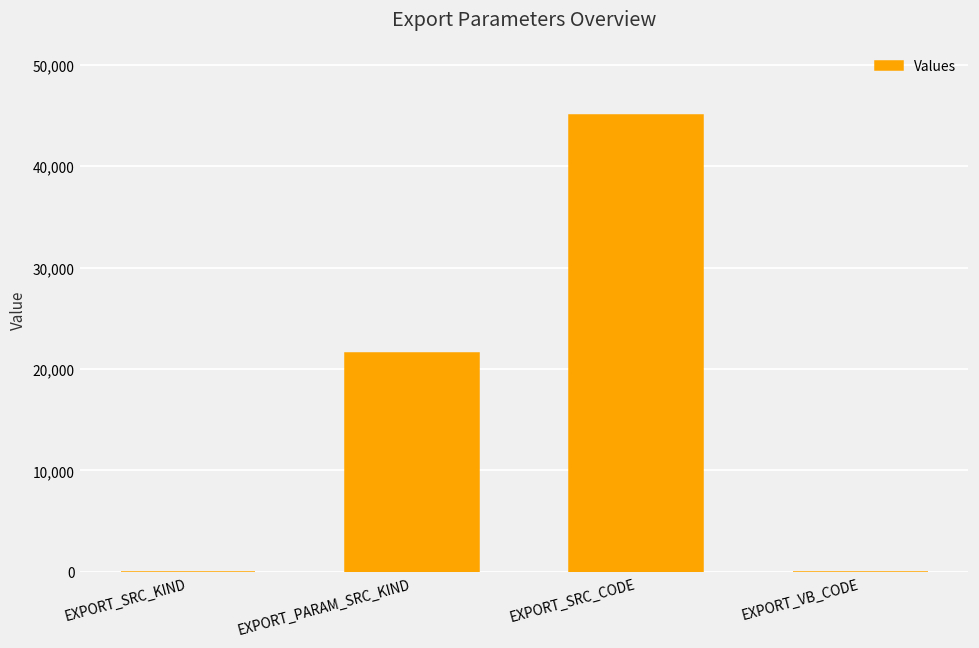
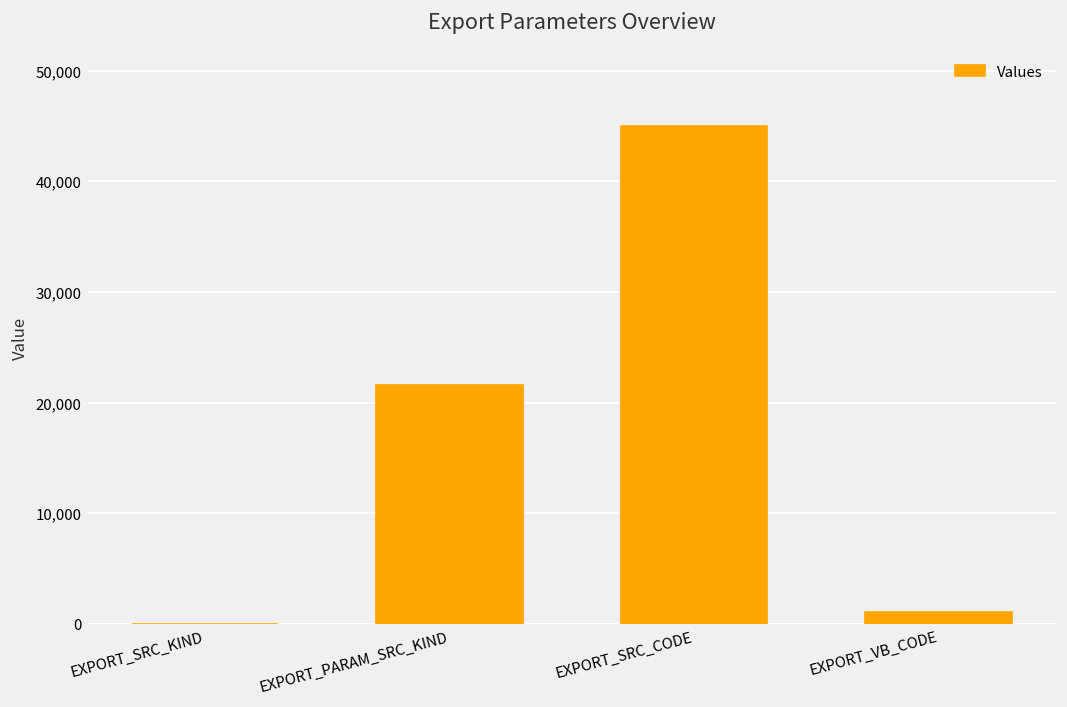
  {
    "EXPORT_PARAM_SRC_KIND": "22,000",
    "EXPORT_SRC_CODE": "45,000",
-   "EXPORT_VB_CODE": "0"
+   "EXPORT_VB_CODE": "1,000"
  }
